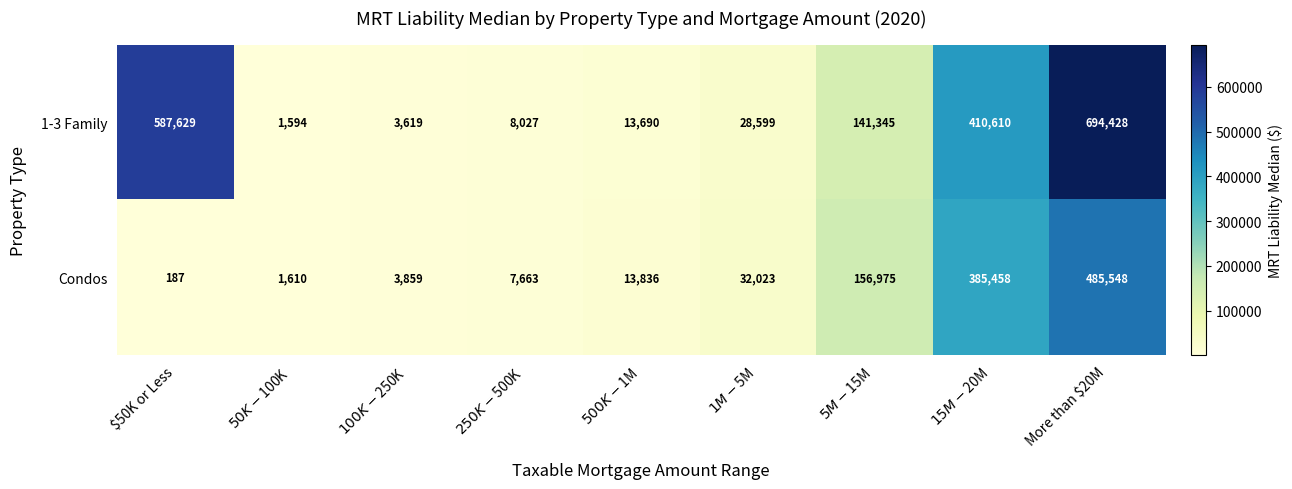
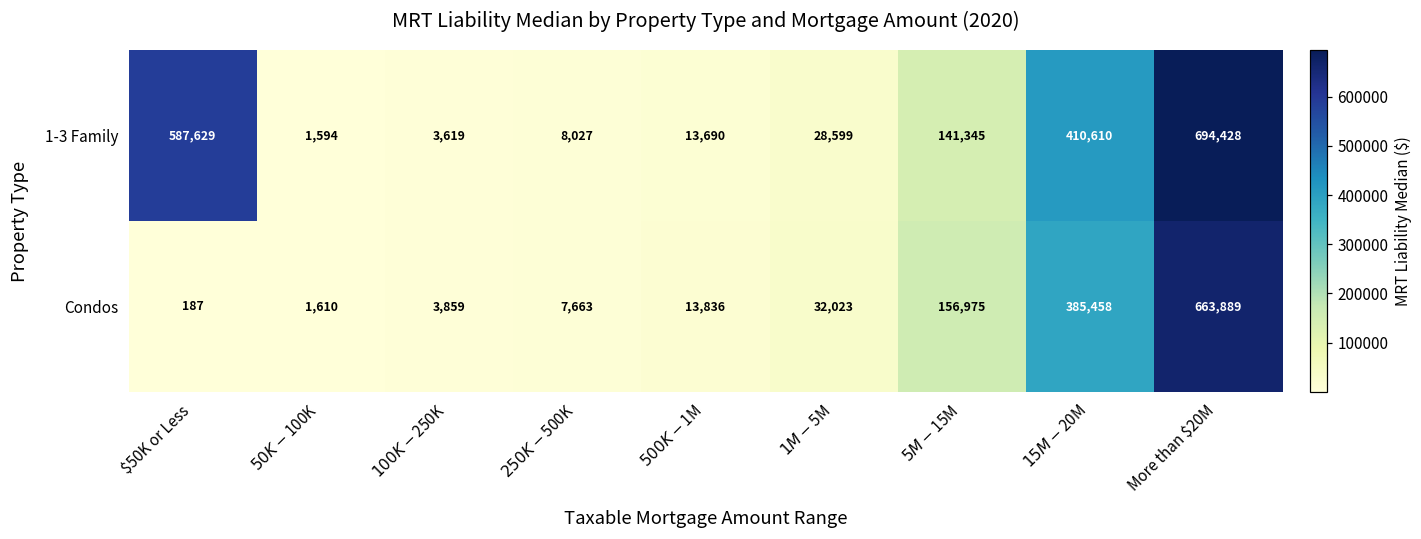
  {
    "1-3 Family": {
      "$50K or Less": "587,629",
      "More than $20M": "694,428"
    },
    "Condos": {
      "$50K or Less": "187",
-     "More than $20M": "485,548"
+     "More than $20M": "663,889"
    }
  }
